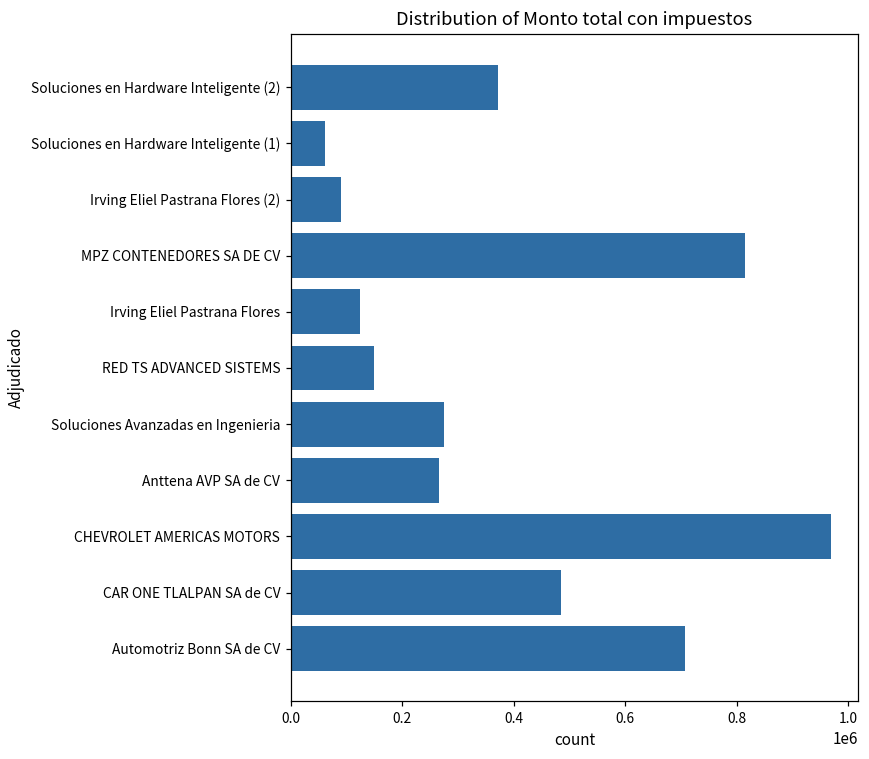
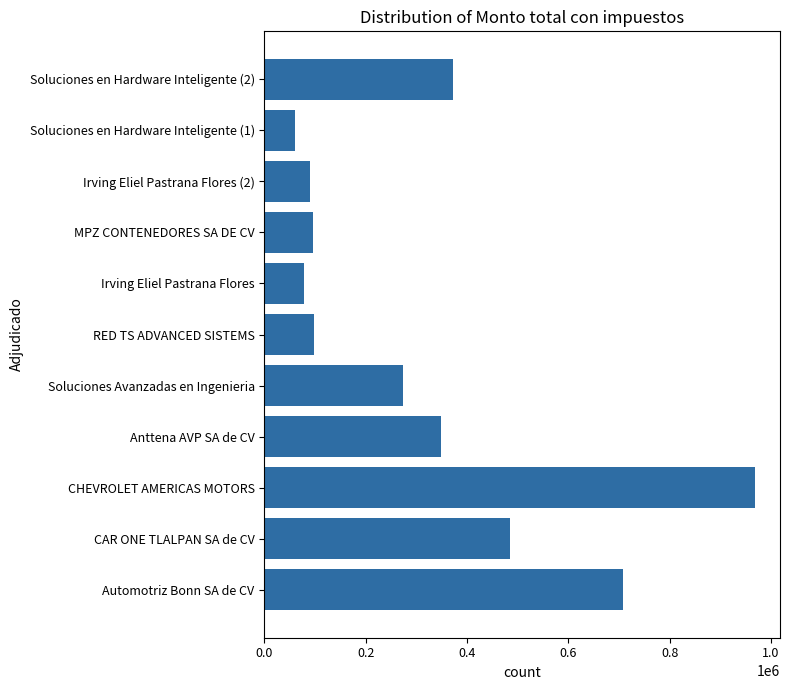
  {
    "Soluciones en Hardware Inteligente (2)": 370000,
    "Soluciones en Hardware Inteligente (1)": 60000,
    "Irving Eliel Pastrana Flores (2)": 90000,
-   "MPZ CONTENEDORES SA DE CV": 820000,
-   "Irving Eliel Pastrana Flores": 120000,
-   "RED TS ADVANCED SISTEMS": 150000,
+   "MPZ CONTENEDORES SA DE CV": 100000,
+   "Irving Eliel Pastrana Flores": 80000,
+   "RED TS ADVANCED SISTEMS": 100000,
    "Soluciones Avanzadas en Ingenieria": 270000,
-   "Anttena AVP SA de CV": 270000,
+   "Anttena AVP SA de CV": 350000,
    "CHEVROLET AMERICAS MOTORS": 970000,
    "CAR ONE TLALPAN SA de CV": 480000,
    "Automotriz Bonn SA de CV": 710000
  }
